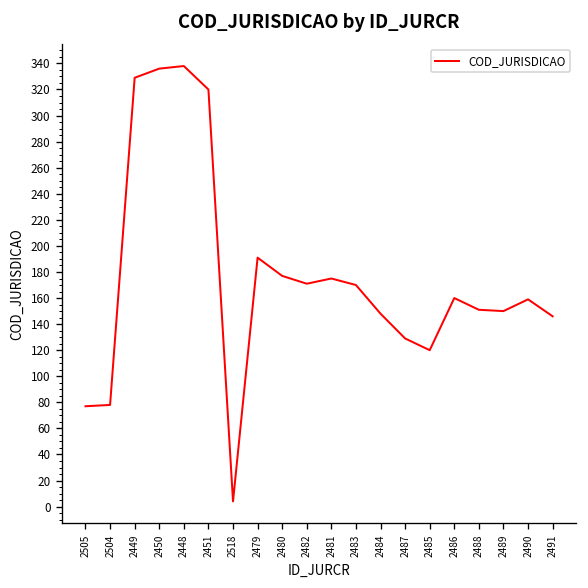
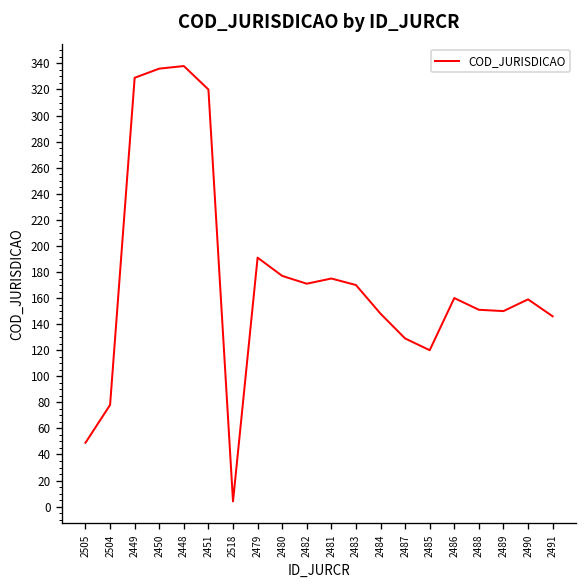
  {
-   "2505": 77,
+   "2505": 49,
    "2504": 78,
    "2449": 329,
    "2450": 336,
    "2448": 338,
    "2451": 320,
    "2518": 4,
    "2479": 191,
    "2480": 177,
    "2482": 171,
    "2481": 175,
    "2483": 170,
    "2484": 148,
    "2487": 129,
    "2485": 120,
    "2486": 160,
    "2488": 151,
    "2489": 150,
    "2490": 159,
    "2491": 146
  }
